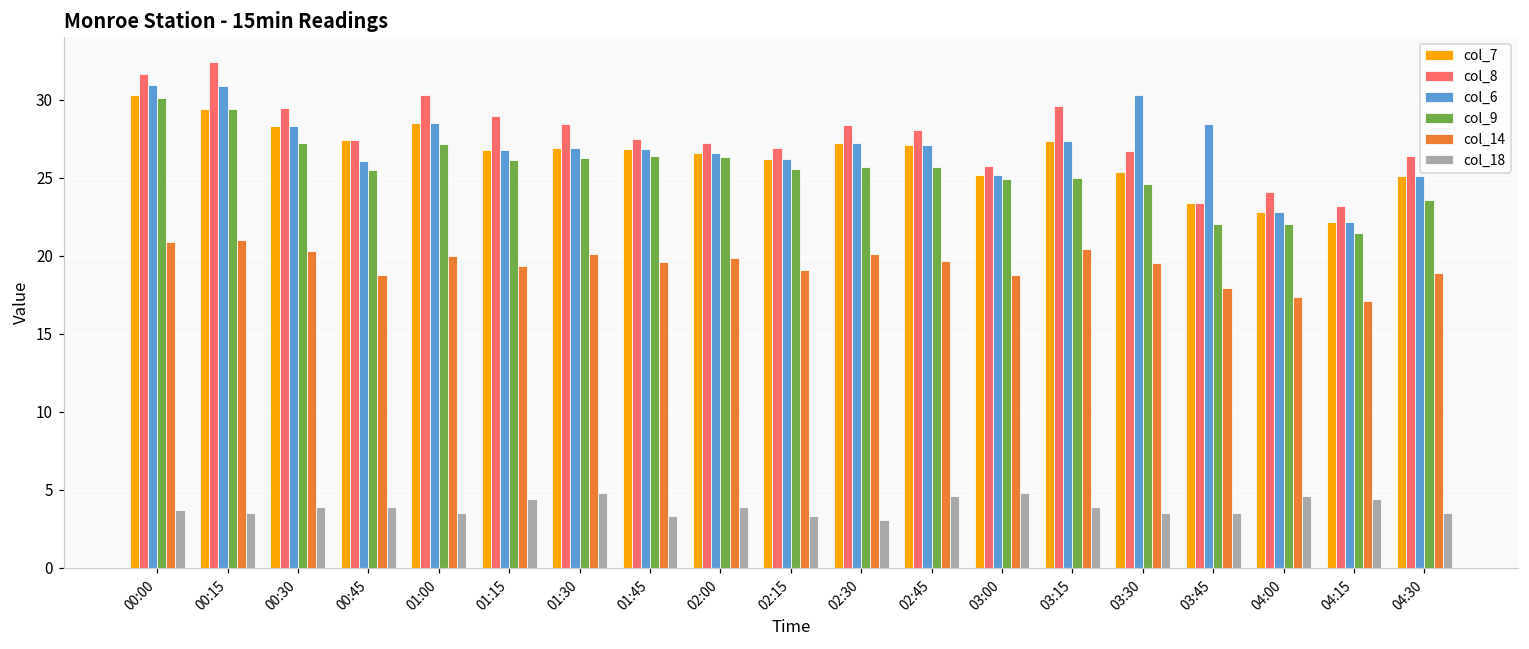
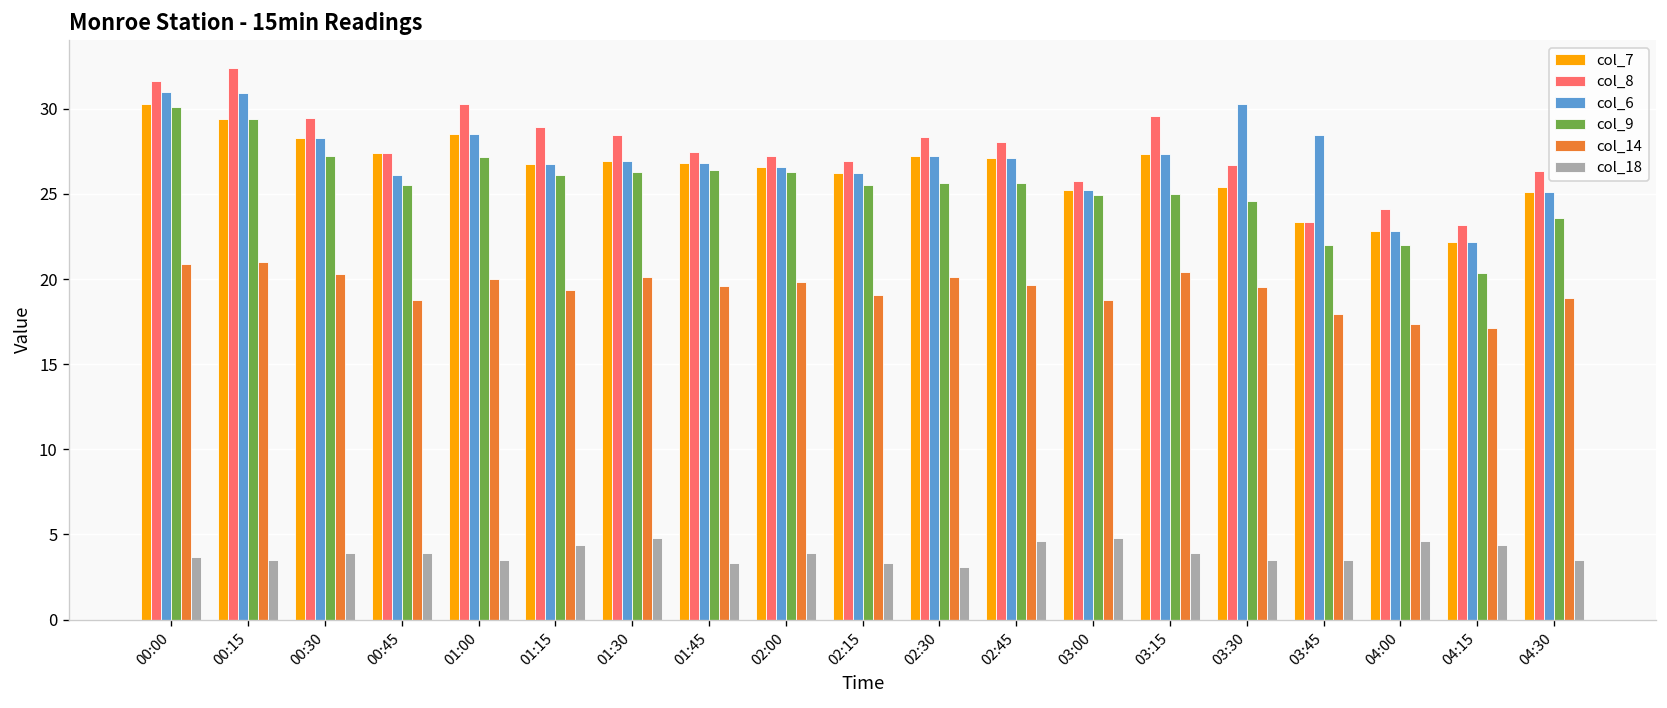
  {
    "col_7": {
      "00:00": 30.3,
      "00:15": 29.4,
      "00:30": 28.3,
      "00:45": 27.4,
      "01:00": 28.5,
      "01:15": 26.8,
      "01:30": 26.9,
      "01:45": 26.8,
      "02:00": 26.6,
      "02:15": 26.2,
      "02:30": 27.2,
      "02:45": 27.1,
      "03:00": 25.2,
      "03:15": 27.4,
      "03:30": 25.4,
      "03:45": 23.4,
      "04:00": 22.8,
      "04:15": 22.2,
      "04:30": 25.1
    },
    "col_8": {
      "00:00": 31.6,
      "00:15": 32.4,
      "00:30": 29.5,
      "00:45": 27.4,
      "01:00": 30.3,
      "01:15": 28.9,
      "01:30": 28.4,
      "01:45": 27.5,
      "02:00": 27.2,
      "02:15": 26.9,
      "02:30": 28.4,
      "02:45": 28.1,
      "03:00": 25.8,
      "03:15": 29.6,
      "03:30": 26.7,
      "03:45": 23.4,
      "04:00": 24.1,
      "04:15": 23.2,
      "04:30": 26.4
    },
    "col_6": {
      "00:00": 31.0,
      "00:15": 30.9,
      "00:30": 28.3,
      "00:45": 26.1,
      "01:00": 28.5,
      "01:15": 26.8,
      "01:30": 26.9,
      "01:45": 26.8,
      "02:00": 26.6,
      "02:15": 26.2,
      "02:30": 27.2,
      "02:45": 27.1,
      "03:00": 25.2,
      "03:15": 27.4,
      "03:30": 30.3,
      "03:45": 28.5,
      "04:00": 22.8,
      "04:15": 22.2,
      "04:30": 25.1
    },
    "col_9": {
      "00:00": 30.1,
      "00:15": 29.4,
      "00:30": 27.2,
      "00:45": 25.5,
      "01:00": 27.2,
      "01:15": 26.1,
      "01:30": 26.3,
      "01:45": 26.4,
      "02:00": 26.3,
      "02:15": 25.5,
      "02:30": 25.7,
      "02:45": 25.7,
      "03:00": 25.0,
      "03:15": 25.0,
      "03:30": 24.6,
      "03:45": 22.0,
      "04:00": 22.0,
-     "04:15": 21.4,
+     "04:15": 20.4,
      "04:30": 23.6
    },
    "col_14": {
      "00:00": 20.9,
      "00:15": 21.0,
      "00:30": 20.3,
      "00:45": 18.8,
      "01:00": 20.0,
      "01:15": 19.4,
      "01:30": 20.1,
      "01:45": 19.6,
      "02:00": 19.8,
      "02:15": 19.1,
      "02:30": 20.1,
      "02:45": 19.7,
      "03:00": 18.8,
      "03:15": 20.4,
      "03:30": 19.6,
      "03:45": 17.9,
      "04:00": 17.4,
      "04:15": 17.1,
      "04:30": 18.9
    },
    "col_18": {
      "00:00": 3.7,
      "00:15": 3.5,
      "00:30": 3.9,
      "00:45": 3.9,
      "01:00": 3.5,
      "01:15": 4.4,
      "01:30": 4.8,
      "01:45": 3.3,
      "02:00": 3.9,
      "02:15": 3.3,
      "02:30": 3.1,
      "02:45": 4.6,
      "03:00": 4.8,
      "03:15": 3.9,
      "03:30": 3.5,
      "03:45": 3.5,
      "04:00": 4.6,
      "04:15": 4.4,
      "04:30": 3.5
    }
  }
